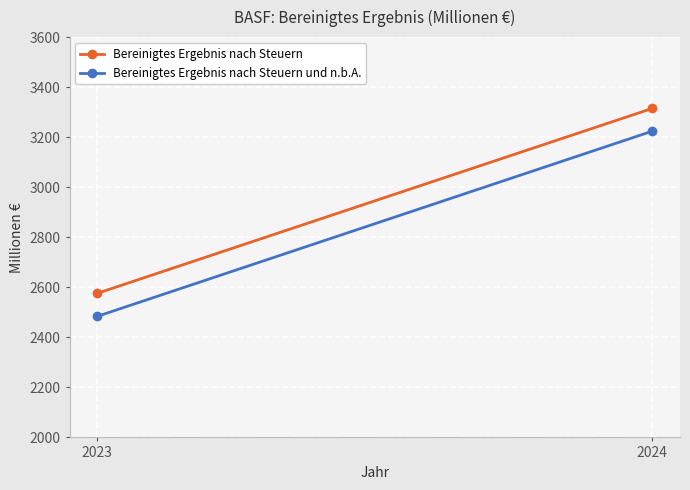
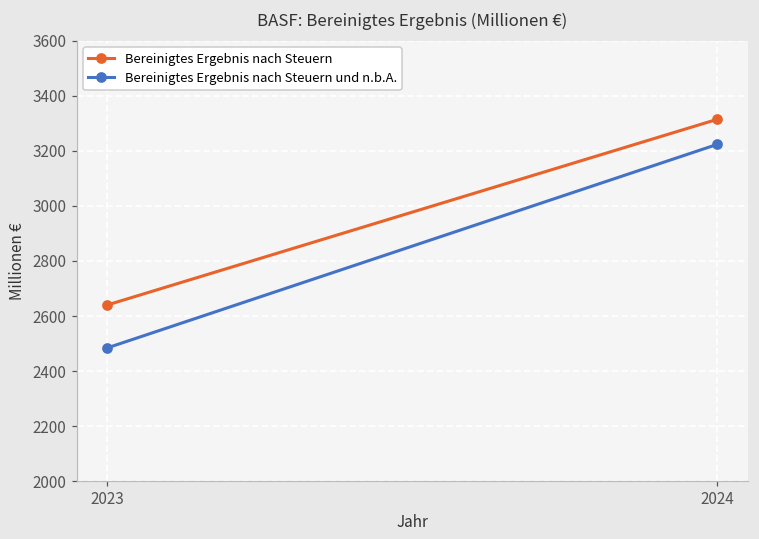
  {
    "Bereinigtes Ergebnis nach Steuern": {
-     "2023": 2580,
+     "2023": 2640,
      "2024": 3320
    },
    "Bereinigtes Ergebnis nach Steuern und n.b.A.": {
      "2023": 2480,
      "2024": 3220
    }
  }
